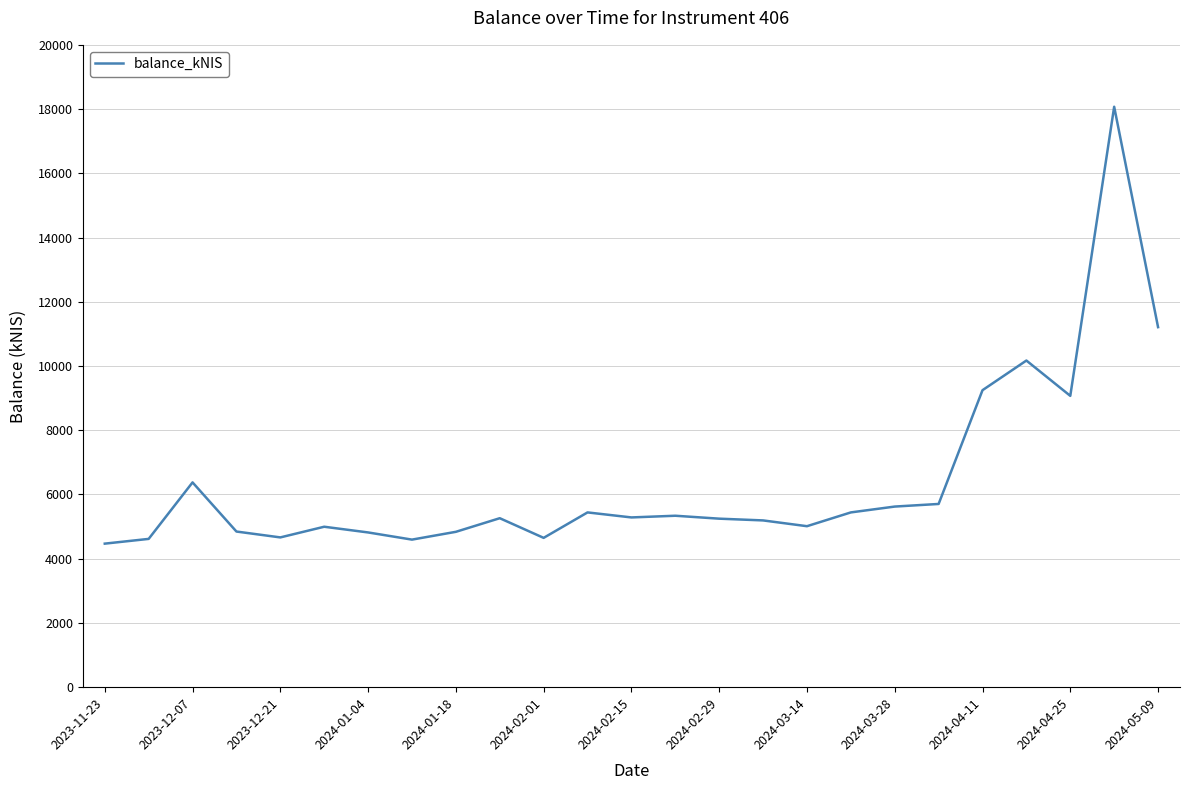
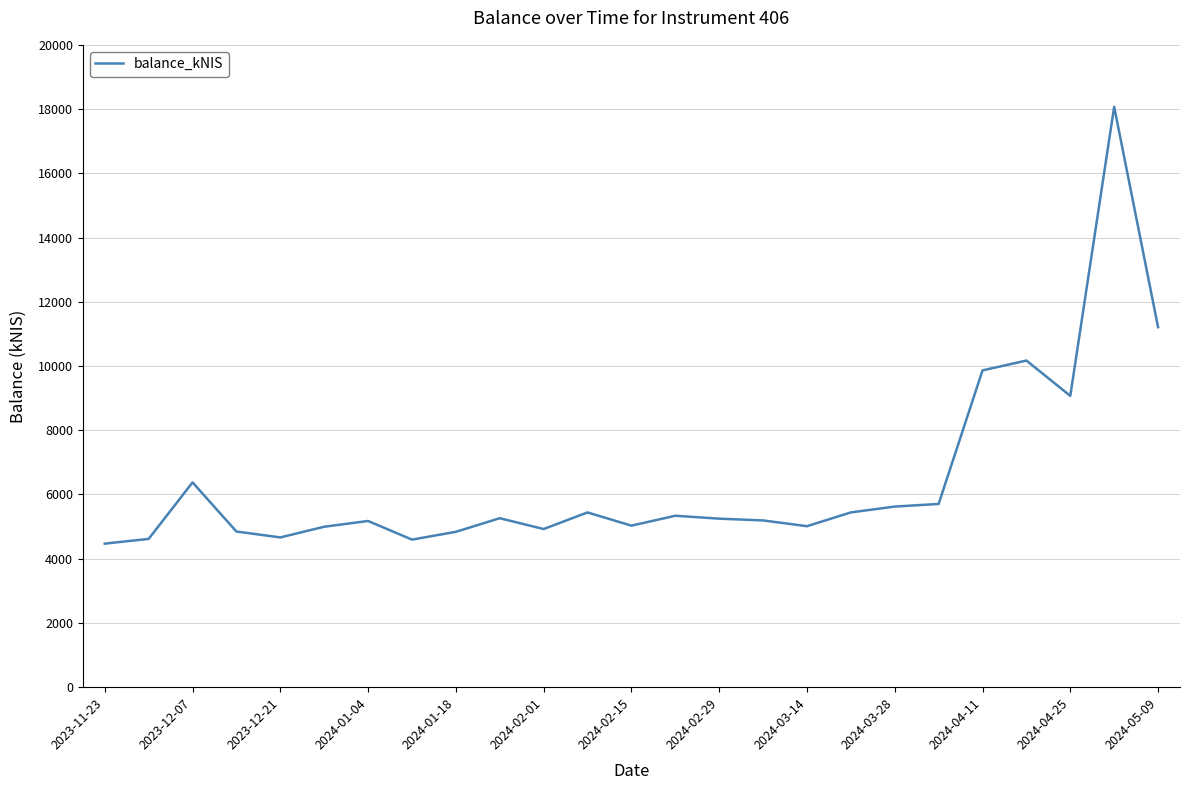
  {
    "2023-11-23": 4500,
    "2023-12-07": 6400,
    "2023-12-21": 4700,
-   "2024-01-04": 4800,
+   "2024-01-04": 5200,
    "2024-01-18": 4800,
-   "2024-02-01": 4600,
-   "2024-02-15": 5300,
+   "2024-02-01": 4900,
+   "2024-02-15": 5000,
    "2024-02-29": 5200,
    "2024-03-14": 5000,
    "2024-03-28": 5600,
-   "2024-04-11": 9200,
+   "2024-04-11": 9900,
    "2024-04-25": 9100,
    "2024-05-09": 11200
  }
